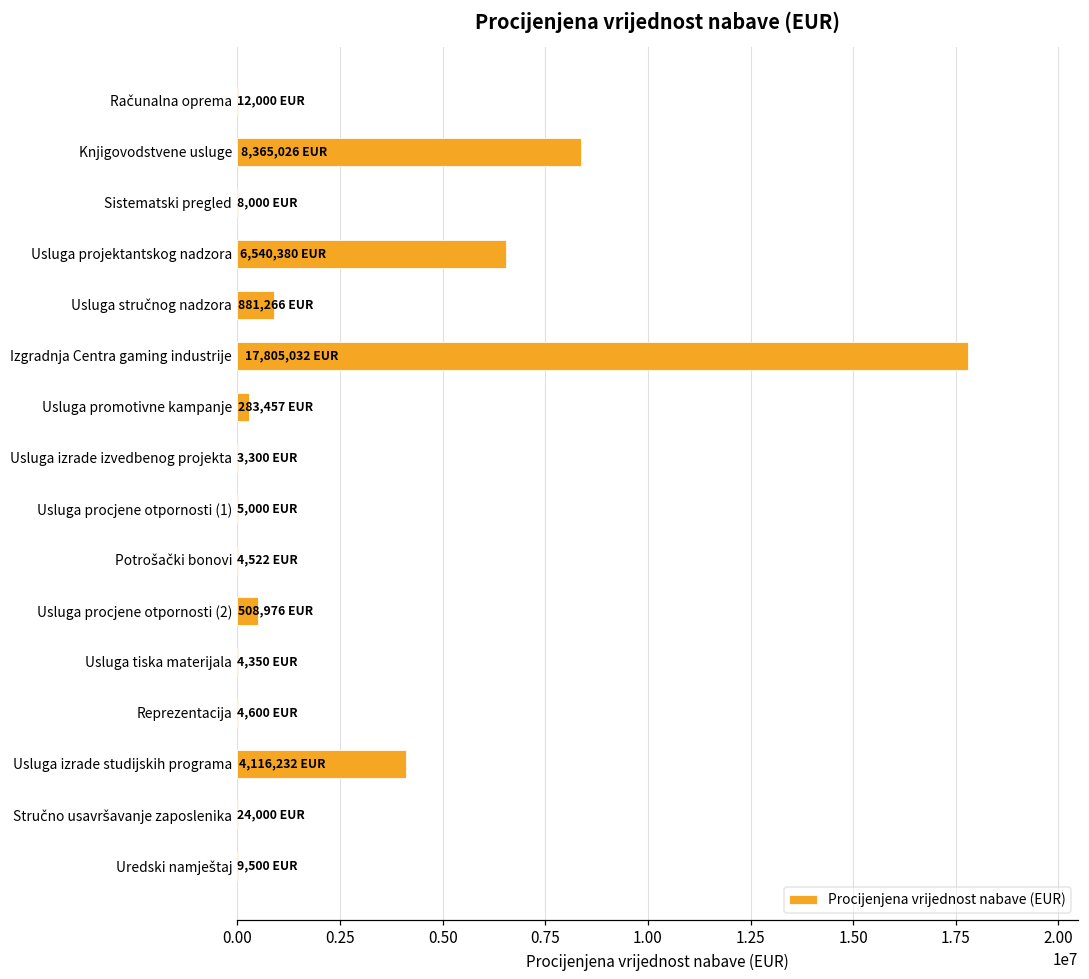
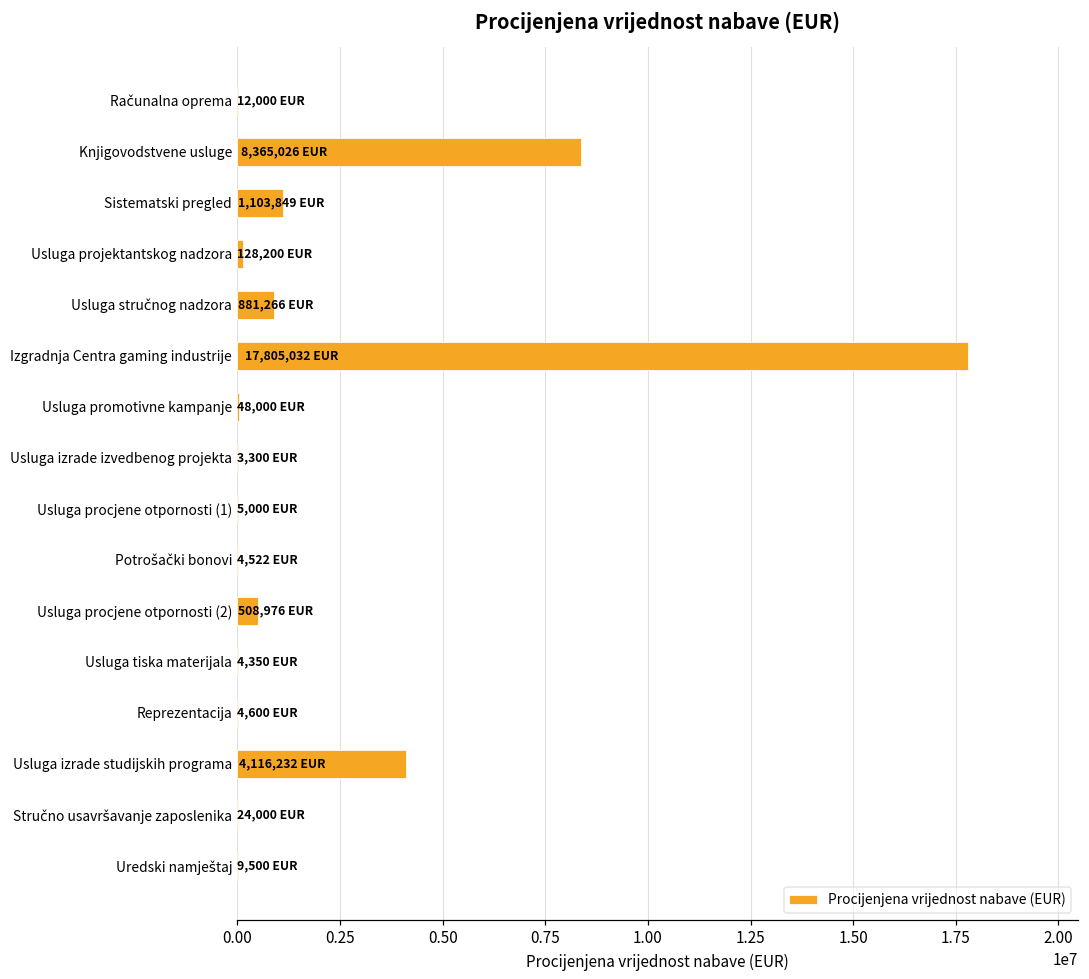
  {
    "Računalna oprema": "12,000",
    "Knjigovodstvene usluge": "8,365,026",
-   "Sistematski pregled": "8,000",
-   "Usluga projektantskog nadzora": "6,540,380",
+   "Sistematski pregled": "1,103,849",
+   "Usluga projektantskog nadzora": "128,200",
    "Usluga stručnog nadzora": "881,266",
    "Izgradnja Centra gaming industrije": "17,805,032",
-   "Usluga promotivne kampanje": "283,457",
+   "Usluga promotivne kampanje": "48,000",
    "Usluga izrade izvedbenog projekta": "3,300",
    "Usluga procjene otpornosti (1)": "5,000",
    "Potrošački bonovi": "4,522",
    "Usluga procjene otpornosti (2)": "508,976",
    "Usluga tiska materijala": "4,350",
    "Reprezentacija": "4,600",
    "Usluga izrade studijskih programa": "4,116,232",
    "Stručno usavršavanje zaposlenika": "24,000",
    "Uredski namještaj": "9,500"
  }
